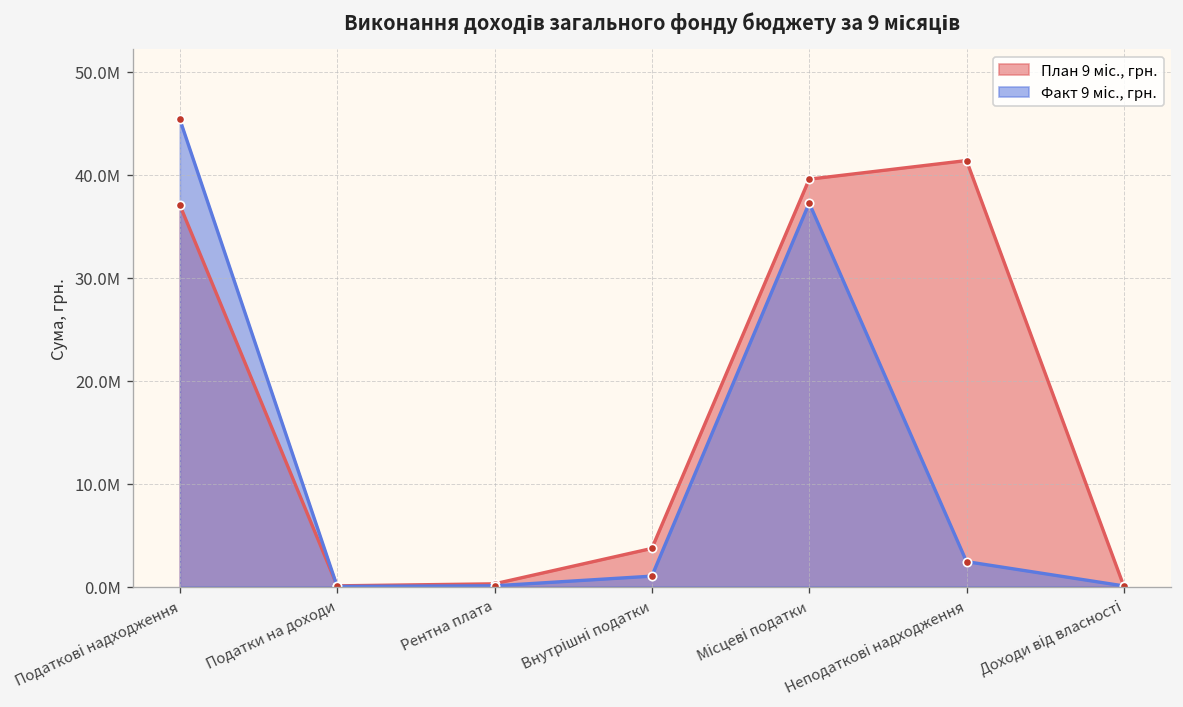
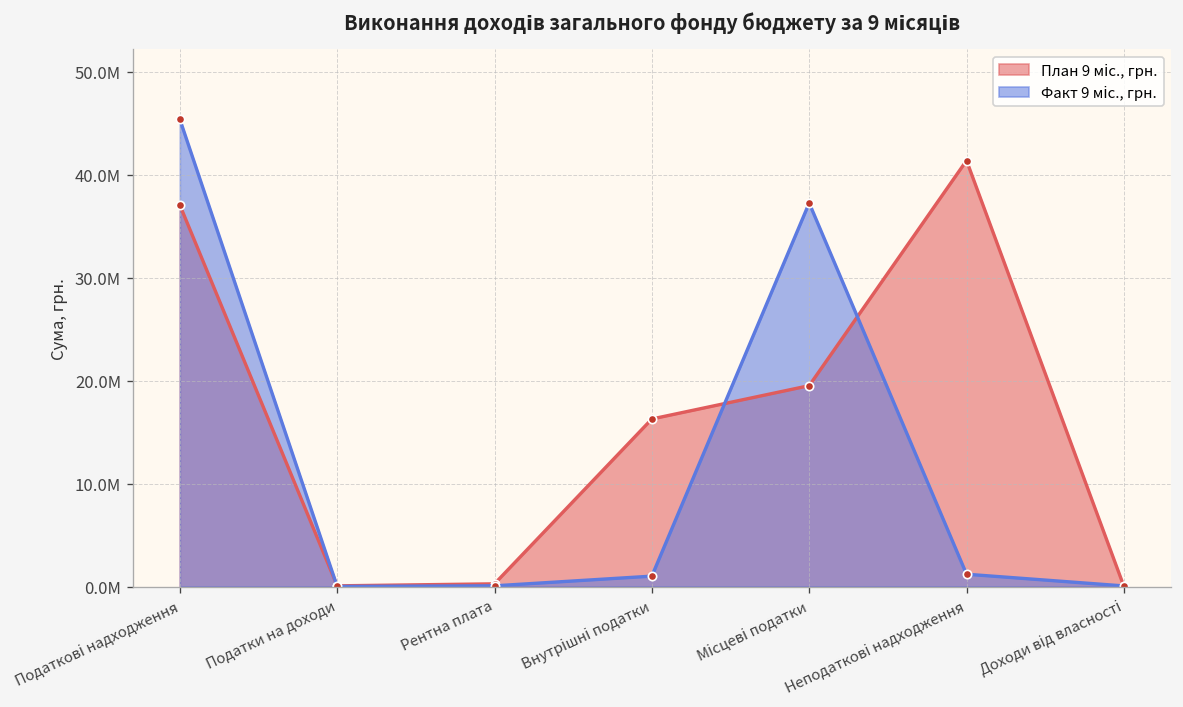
  {
    "План 9 міс., грн.": {
      "Податкові надходження": 37000000,
-     "Внутрішні податки": 4000000,
-     "Місцеві податки": 40000000,
+     "Внутрішні податки": 16000000,
+     "Місцеві податки": 20000000,
      "Неподаткові надходження": 41000000
    },
    "Факт 9 міс., грн.": {
      "Податкові надходження": 45000000,
      "Внутрішні податки": 1000000,
      "Місцеві податки": 37000000,
-     "Неподаткові надходження": 2000000
+     "Неподаткові надходження": 1000000
    }
  }
